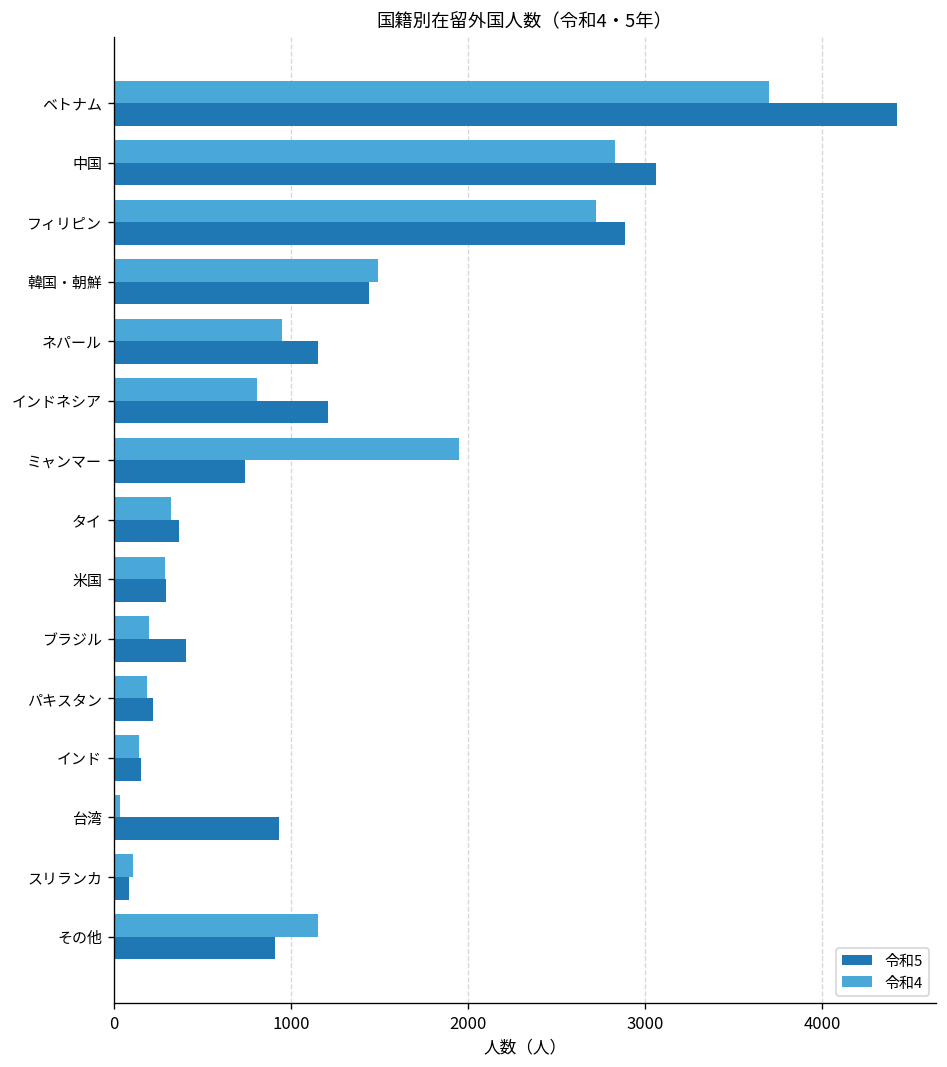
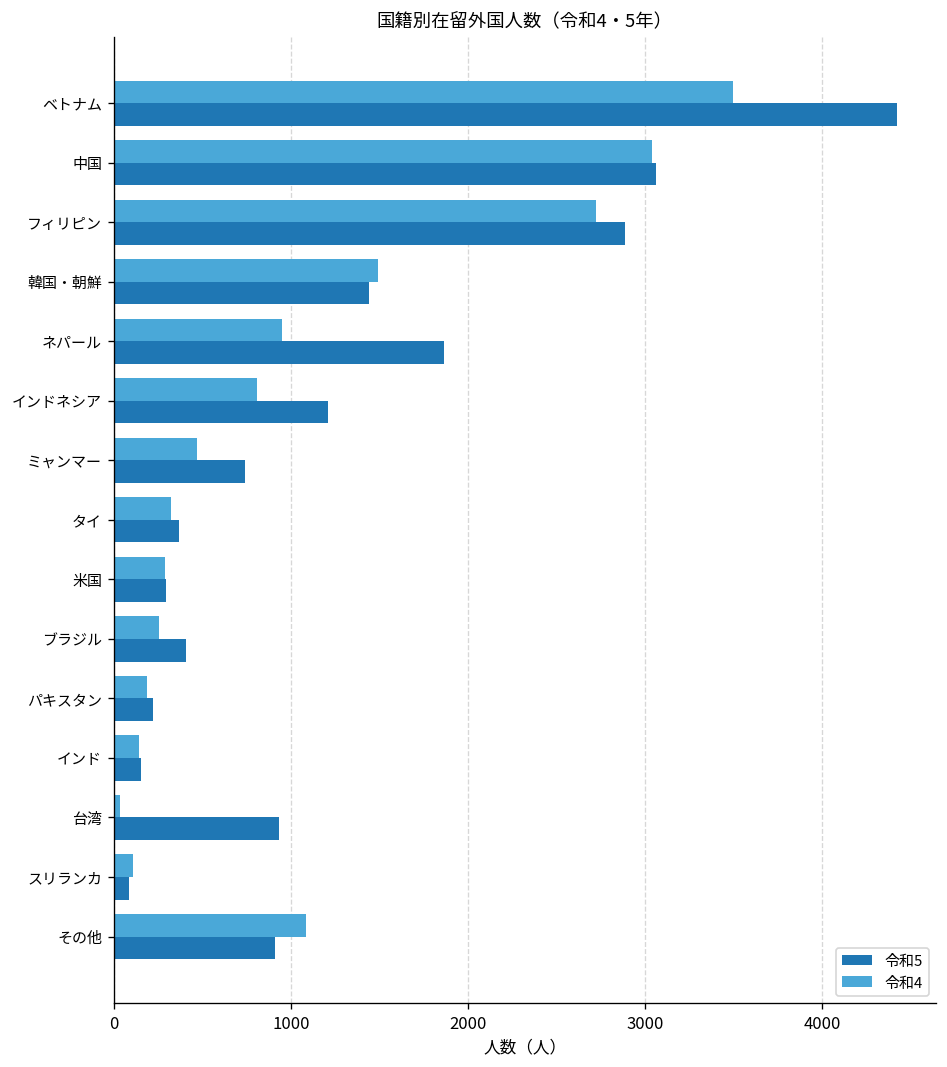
  {
    "令和5": {
      "ベトナム": 4420,
      "中国": 3060,
      "フィリピン": 2890,
      "韓国・朝鮮": 1440,
-     "ネパール": 1150,
+     "ネパール": 1870,
      "インドネシア": 1210,
      "ミャンマー": 740,
      "タイ": 370,
      "米国": 290,
      "ブラジル": 410,
      "パキスタン": 220,
      "インド": 160,
      "台湾": 940,
      "スリランカ": 90,
      "その他": 910
    },
    "令和4": {
-     "ベトナム": 3700,
-     "中国": 2830,
+     "ベトナム": 3490,
+     "中国": 3040,
      "フィリピン": 2720,
      "韓国・朝鮮": 1490,
      "ネパール": 950,
      "インドネシア": 810,
-     "ミャンマー": 1950,
+     "ミャンマー": 470,
      "タイ": 320,
      "米国": 290,
-     "ブラジル": 200,
+     "ブラジル": 250,
      "パキスタン": 190,
      "インド": 140,
      "台湾": 40,
      "スリランカ": 110,
-     "その他": 1150
+     "その他": 1090
    }
  }
